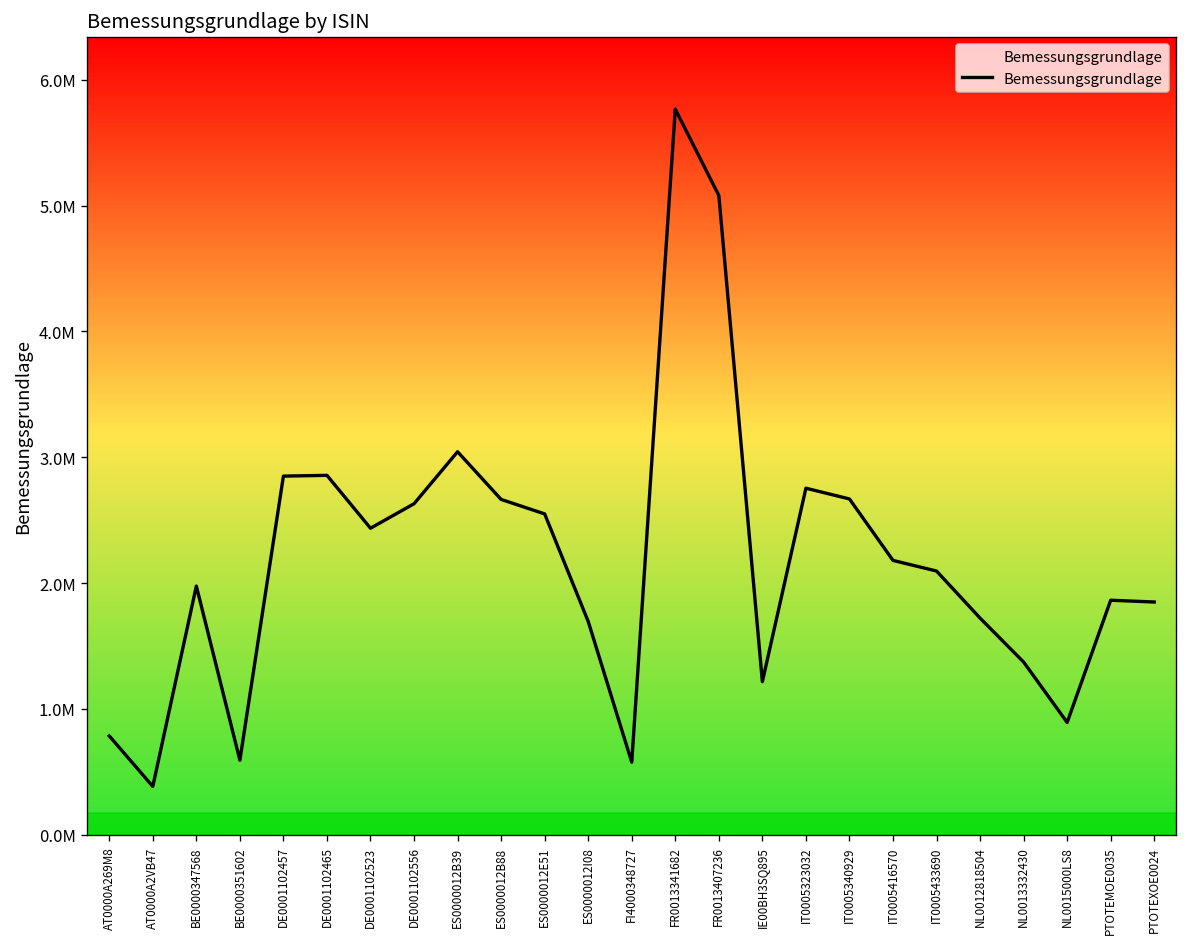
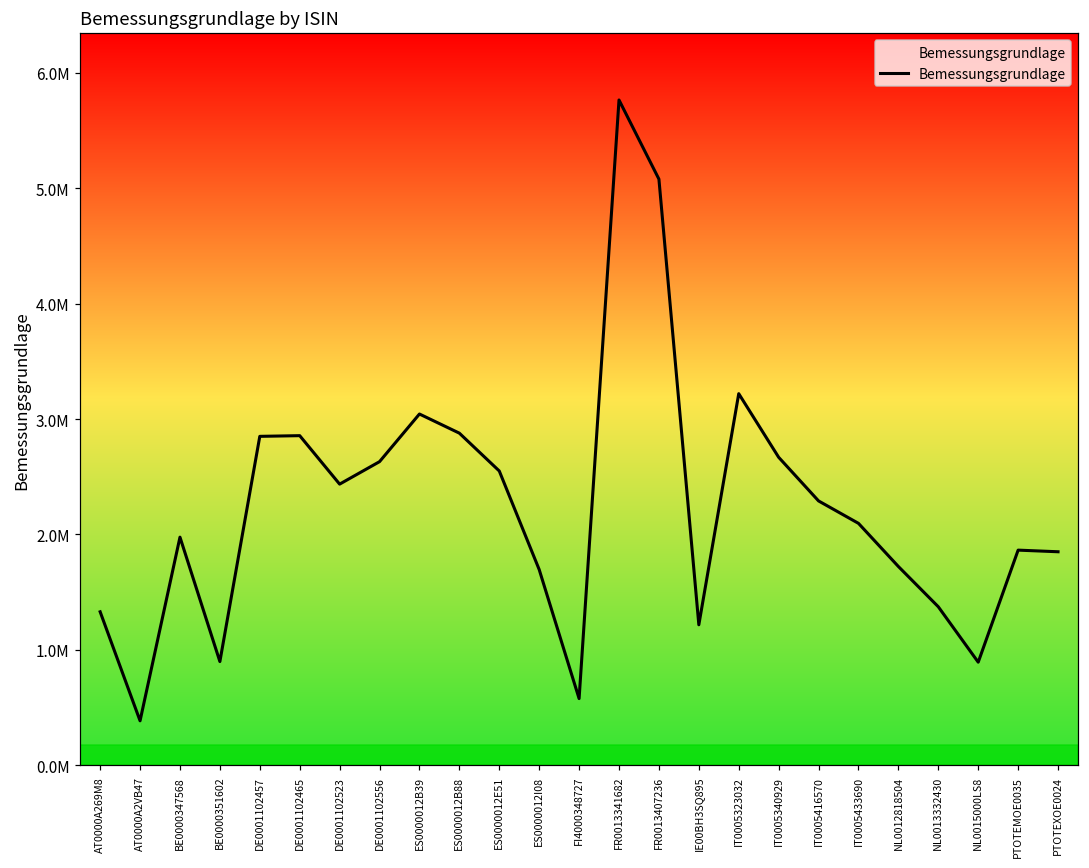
  {
-   "AT0000A269M8": 790000,
+   "AT0000A269M8": 1330000,
    "AT0000A2VB47": 380000,
    "BE0000347568": 1980000,
-   "BE0000351602": 590000,
+   "BE0000351602": 900000,
    "DE0001102457": 2850000,
    "DE0001102465": 2860000,
    "DE0001102523": 2440000,
    "DE0001102556": 2630000,
    "ES0000012B39": 3040000,
-   "ES0000012B88": 2660000,
+   "ES0000012B88": 2880000,
    "ES0000012E51": 2550000,
    "ES0000012I08": 1700000,
    "FI4000348727": 580000,
    "FR0013341682": 5770000,
    "FR0013407236": 5080000,
    "IE00BH3SQ895": 1220000,
-   "IT0005323032": 2750000,
+   "IT0005323032": 3220000,
    "IT0005340929": 2670000,
-   "IT0005416570": 2180000,
+   "IT0005416570": 2290000,
    "IT0005433690": 2100000,
    "NL0012818504": 1720000,
    "NL0013332430": 1370000,
    "NL0015000LS8": 890000,
    "PTOTEMOE0035": 1860000,
    "PTOTEXOE0024": 1850000
  }
